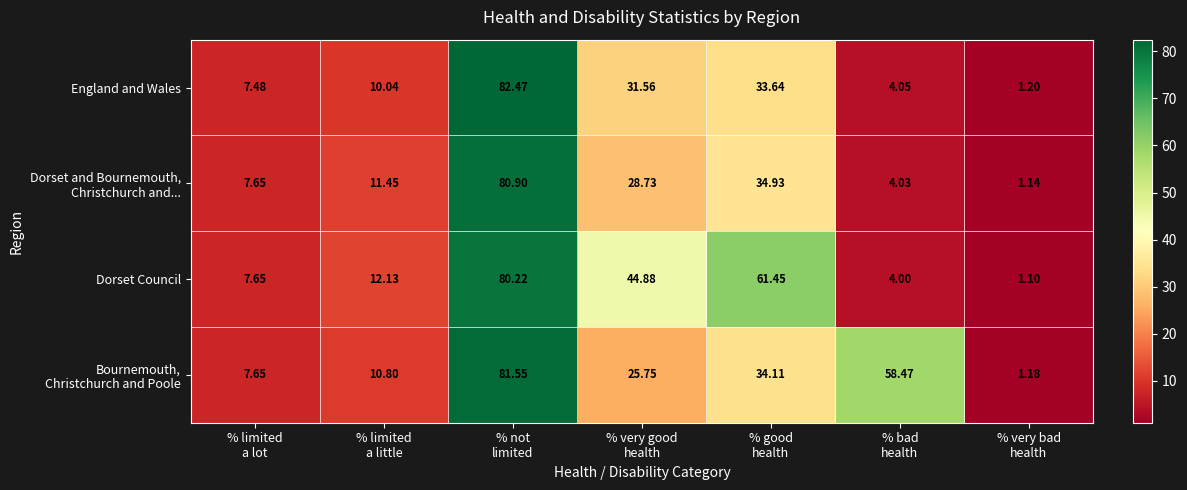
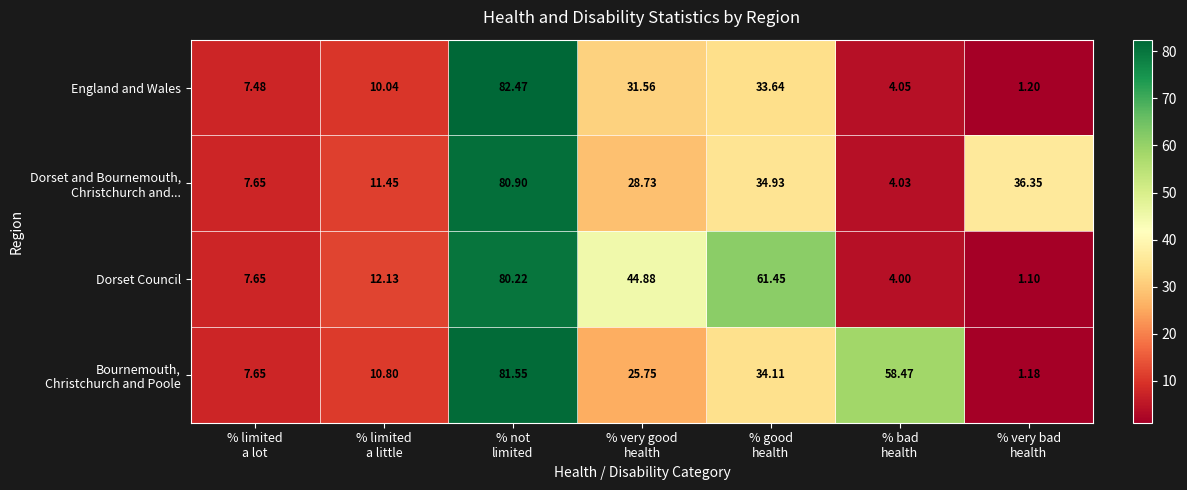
  {
    "England and Wales": {
      "% limited a lot": 7.48,
      "% limited a little": 10.04,
      "% not limited": 82.47,
      "% very good health": 31.56,
      "% good health": 33.64,
      "% bad health": 4.05,
      "% very bad health": 1.20
    },
    "Dorset and Bournemouth, Christchurch and...": {
      "% limited a lot": 7.65,
      "% limited a little": 11.45,
      "% not limited": 80.90,
      "% very good health": 28.73,
      "% good health": 34.93,
      "% bad health": 4.03,
-     "% very bad health": 1.14
+     "% very bad health": 36.35
    },
    "Dorset Council": {
      "% limited a lot": 7.65,
      "% limited a little": 12.13,
      "% not limited": 80.22,
      "% very good health": 44.88,
      "% good health": 61.45,
      "% bad health": 4.00,
      "% very bad health": 1.10
    },
    "Bournemouth, Christchurch and Poole": {
      "% limited a lot": 7.65,
      "% limited a little": 10.80,
      "% not limited": 81.55,
      "% very good health": 25.75,
      "% good health": 34.11,
      "% bad health": 58.47,
      "% very bad health": 1.18
    }
  }
